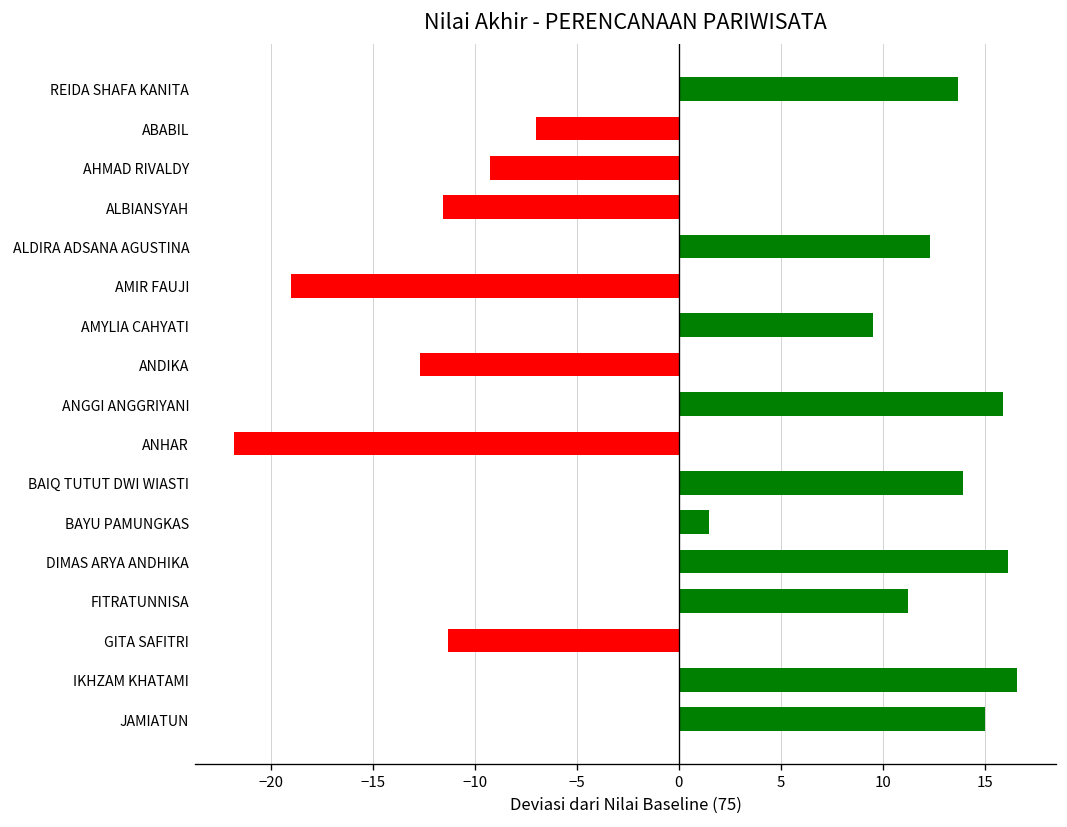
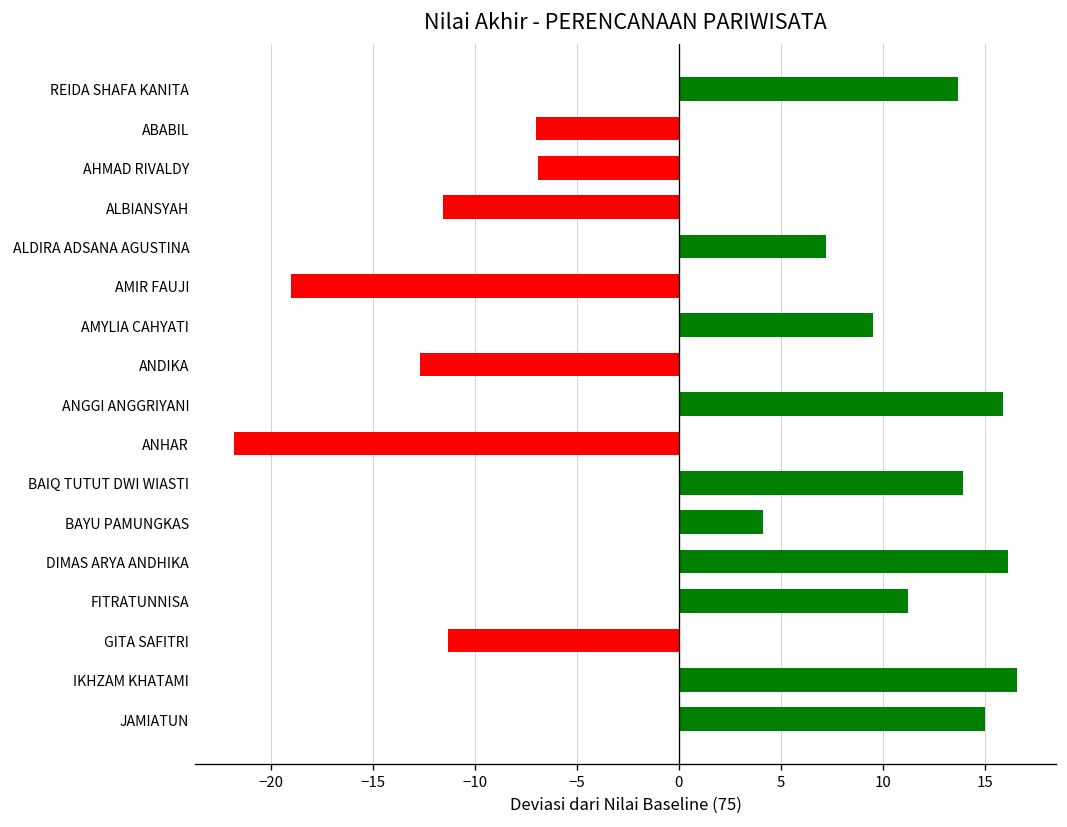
  {
    "REIDA SHAFA KANITA": 13.7,
    "ABABIL": -7.0,
-   "AHMAD RIVALDY": -9.3,
+   "AHMAD RIVALDY": -6.9,
    "ALBIANSYAH": -11.5,
-   "ALDIRA ADSANA AGUSTINA": 12.3,
+   "ALDIRA ADSANA AGUSTINA": 7.2,
    "AMIR FAUJI": -19.0,
    "AMYLIA CAHYATI": 9.5,
    "ANDIKA": -12.7,
    "ANGGI ANGGRIYANI": 15.9,
    "ANHAR": -21.8,
    "BAIQ TUTUT DWI WIASTI": 13.9,
-   "BAYU PAMUNGKAS": 1.5,
+   "BAYU PAMUNGKAS": 4.1,
    "DIMAS ARYA ANDHIKA": 16.1,
    "FITRATUNNISA": 11.2,
    "GITA SAFITRI": -11.3,
    "IKHZAM KHATAMI": 16.6,
    "JAMIATUN": 15.0
  }
